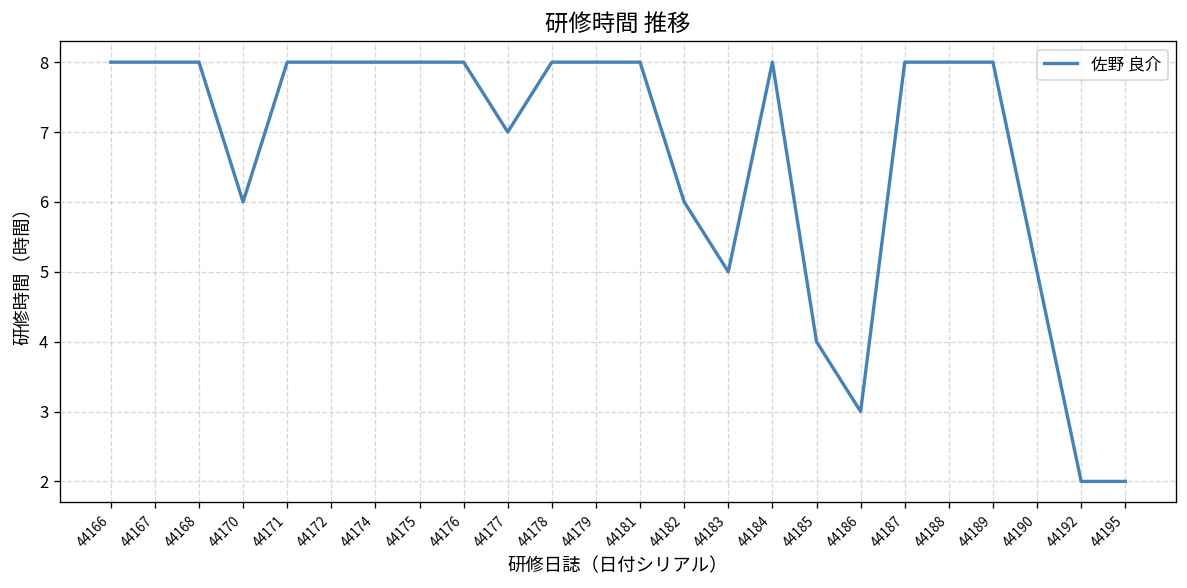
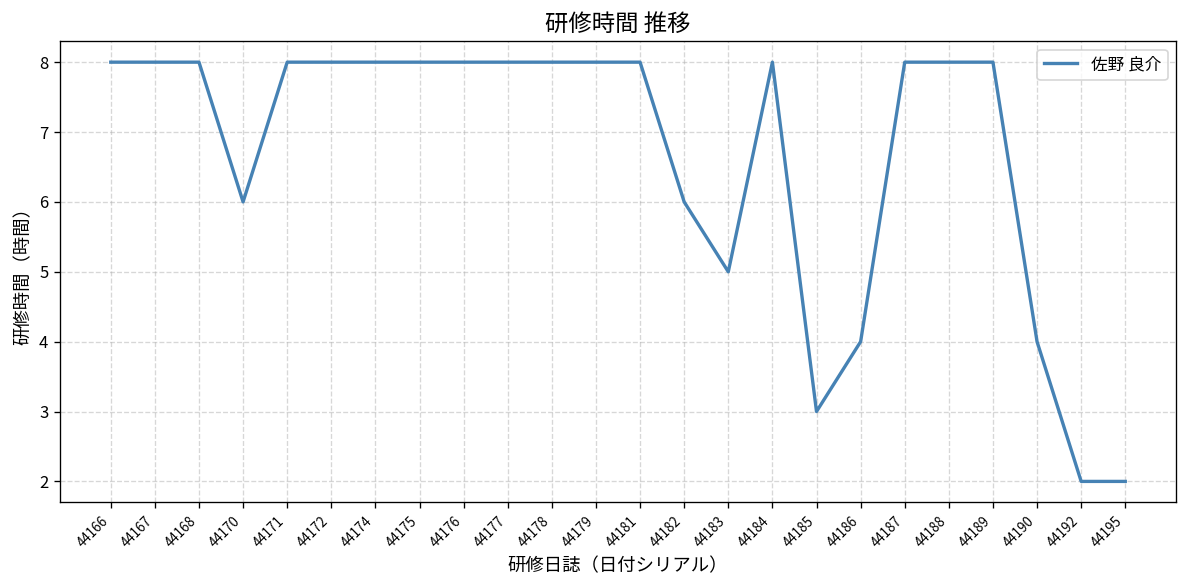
  {
    "44166": 8,
    "44167": 8,
    "44168": 8,
    "44170": 6,
    "44171": 8,
    "44172": 8,
    "44174": 8,
    "44175": 8,
    "44176": 8,
-   "44177": 7,
+   "44177": 8,
    "44178": 8,
    "44179": 8,
    "44181": 8,
    "44182": 6,
    "44183": 5,
    "44184": 8,
-   "44185": 4,
-   "44186": 3,
+   "44185": 3,
+   "44186": 4,
    "44187": 8,
    "44188": 8,
    "44189": 8,
-   "44190": 5,
+   "44190": 4,
    "44192": 2,
    "44195": 2
  }
